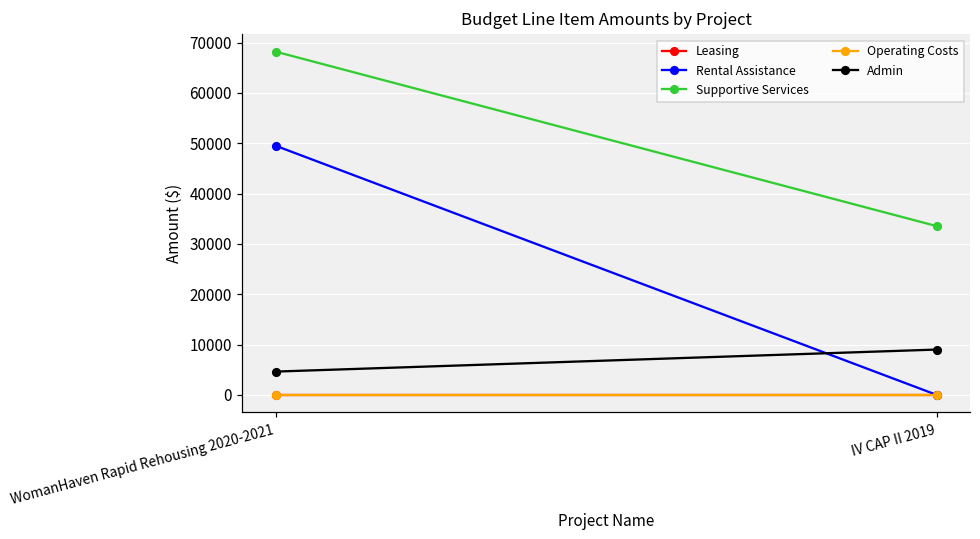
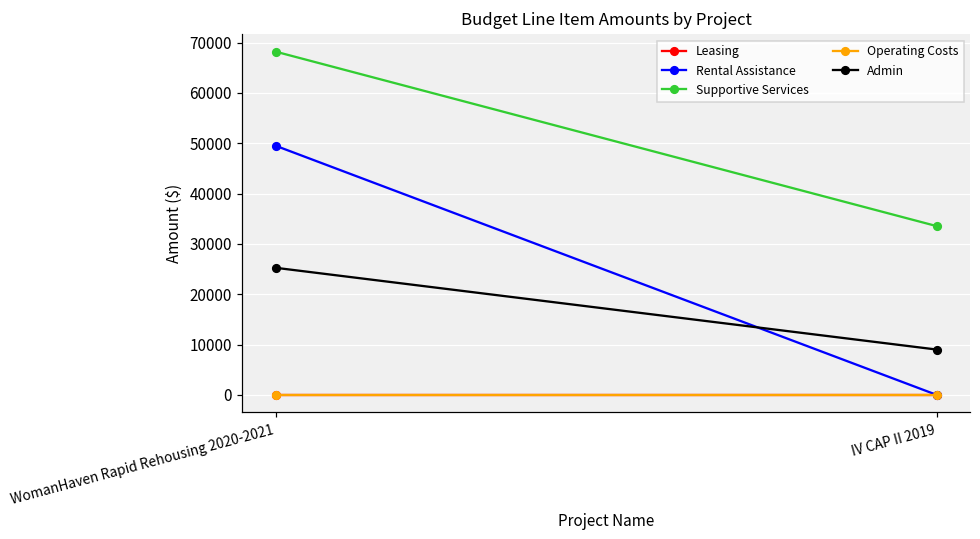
  {
    "Operating Costs": {
      "WomanHaven Rapid Rehousing 2020-2021": 0
    },
    "Rental Assistance": {
      "WomanHaven Rapid Rehousing 2020-2021": 50000
    },
    "Supportive Services": {
      "WomanHaven Rapid Rehousing 2020-2021": 68000,
      "IV CAP II 2019": 34000
    },
    "Admin": {
-     "WomanHaven Rapid Rehousing 2020-2021": 5000,
+     "WomanHaven Rapid Rehousing 2020-2021": 25000,
      "IV CAP II 2019": 9000
    }
  }
